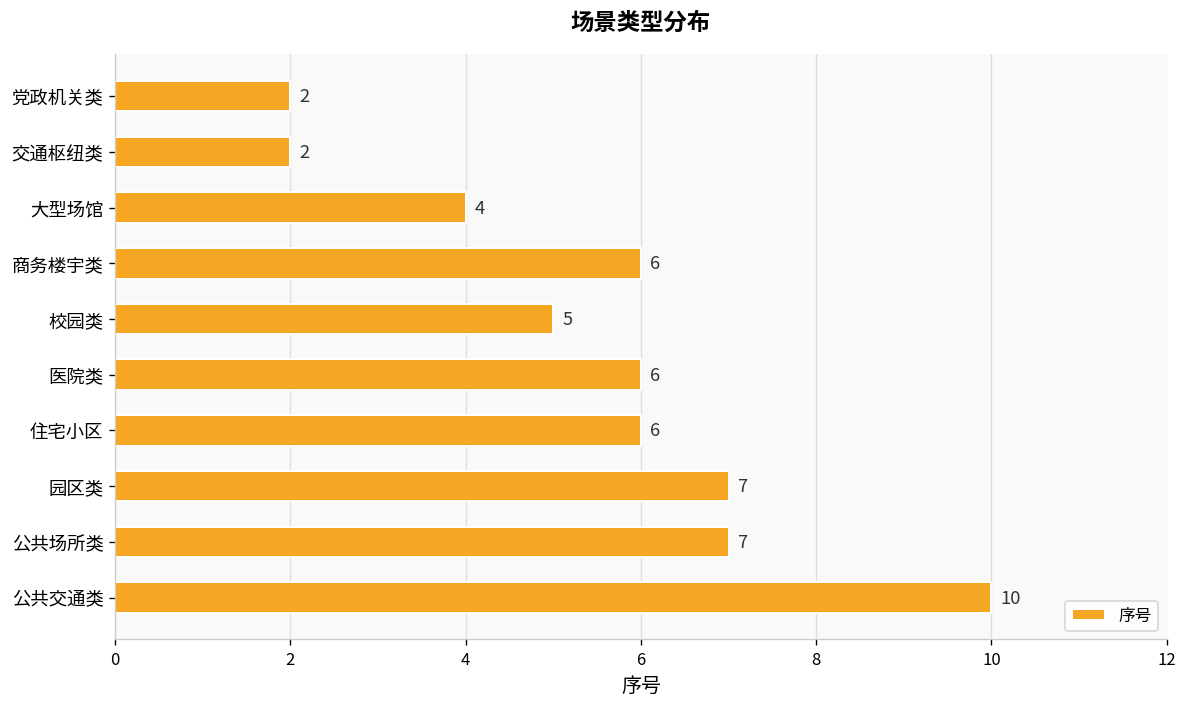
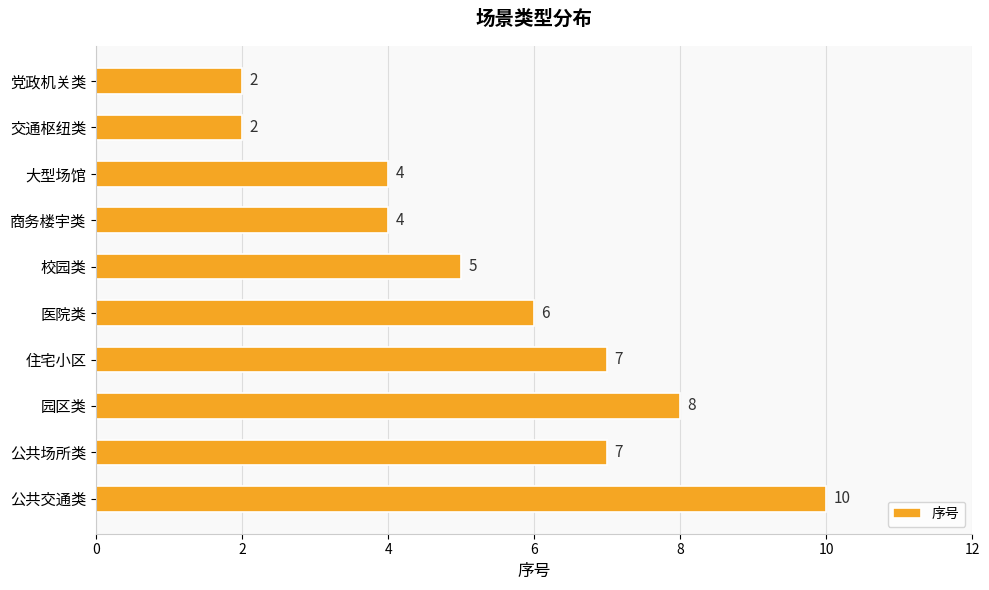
  {
    "党政机关类": 2,
    "交通枢纽类": 2,
    "大型场馆": 4,
-   "商务楼宇类": 6,
+   "商务楼宇类": 4,
    "校园类": 5,
    "医院类": 6,
-   "住宅小区": 6,
-   "园区类": 7,
+   "住宅小区": 7,
+   "园区类": 8,
    "公共场所类": 7,
    "公共交通类": 10
  }
